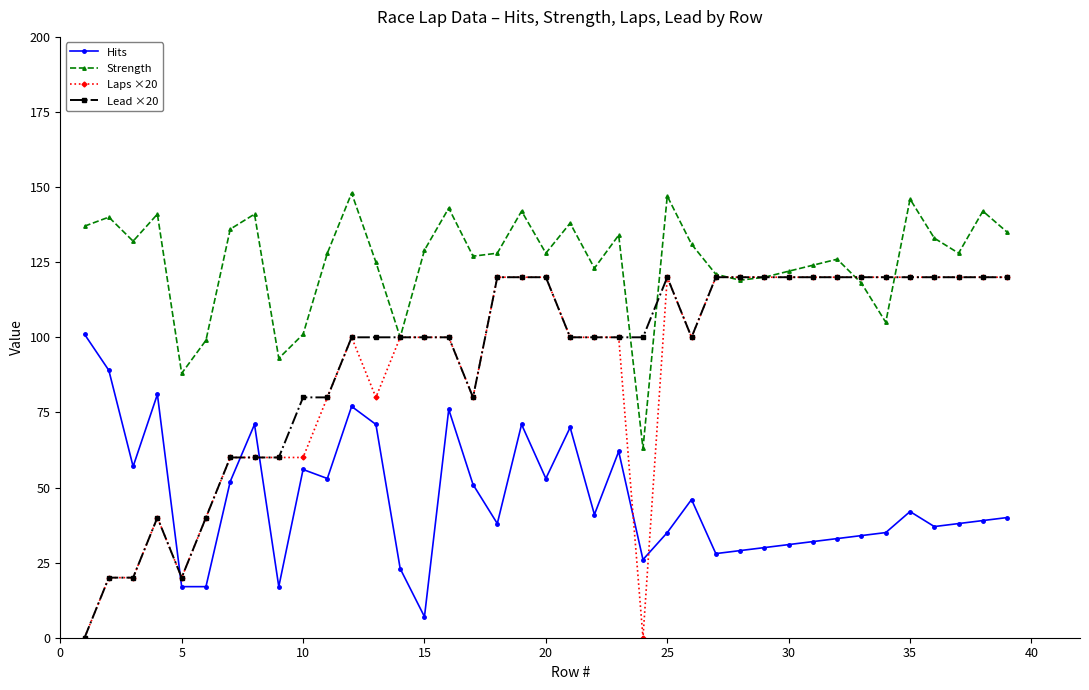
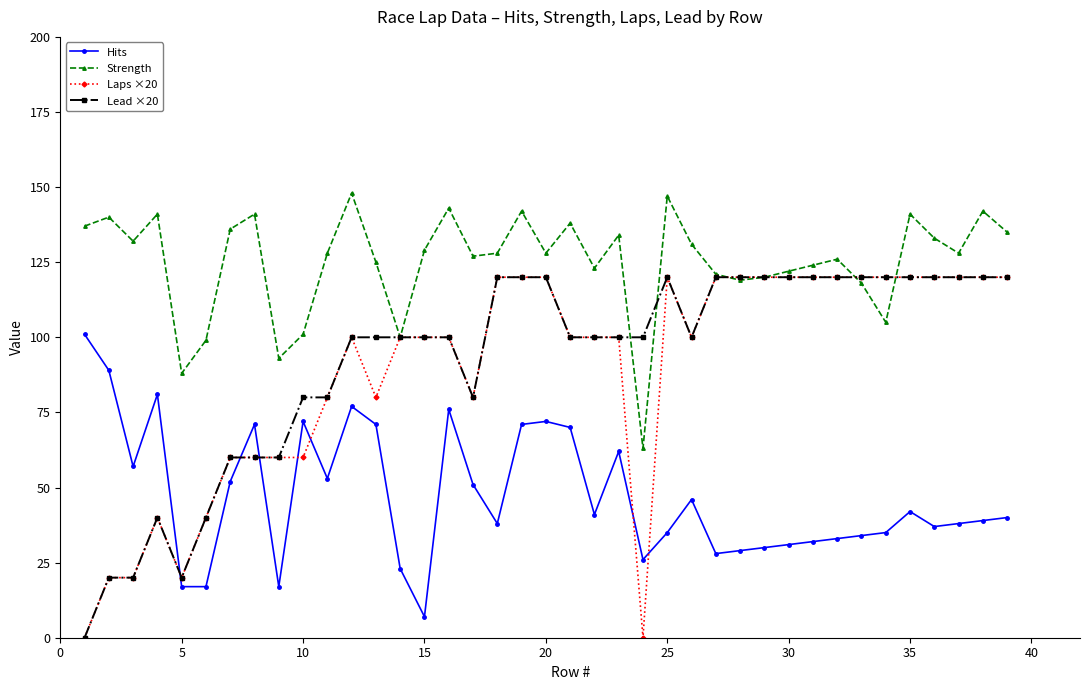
  {
    "Hits": {
      "5": 17,
-     "10": 56,
+     "10": 72,
      "15": 7,
-     "20": 53,
+     "20": 72,
      "25": 35,
      "30": 31,
      "35": 42
    },
    "Strength": {
      "5": 88,
      "10": 101,
      "15": 129,
      "20": 128,
      "25": 147,
      "30": 122,
-     "35": 146
+     "35": 141
    },
    "Laps ×20": {
      "10": 60
    },
    "Lead ×20": {
      "10": 80
    }
  }
